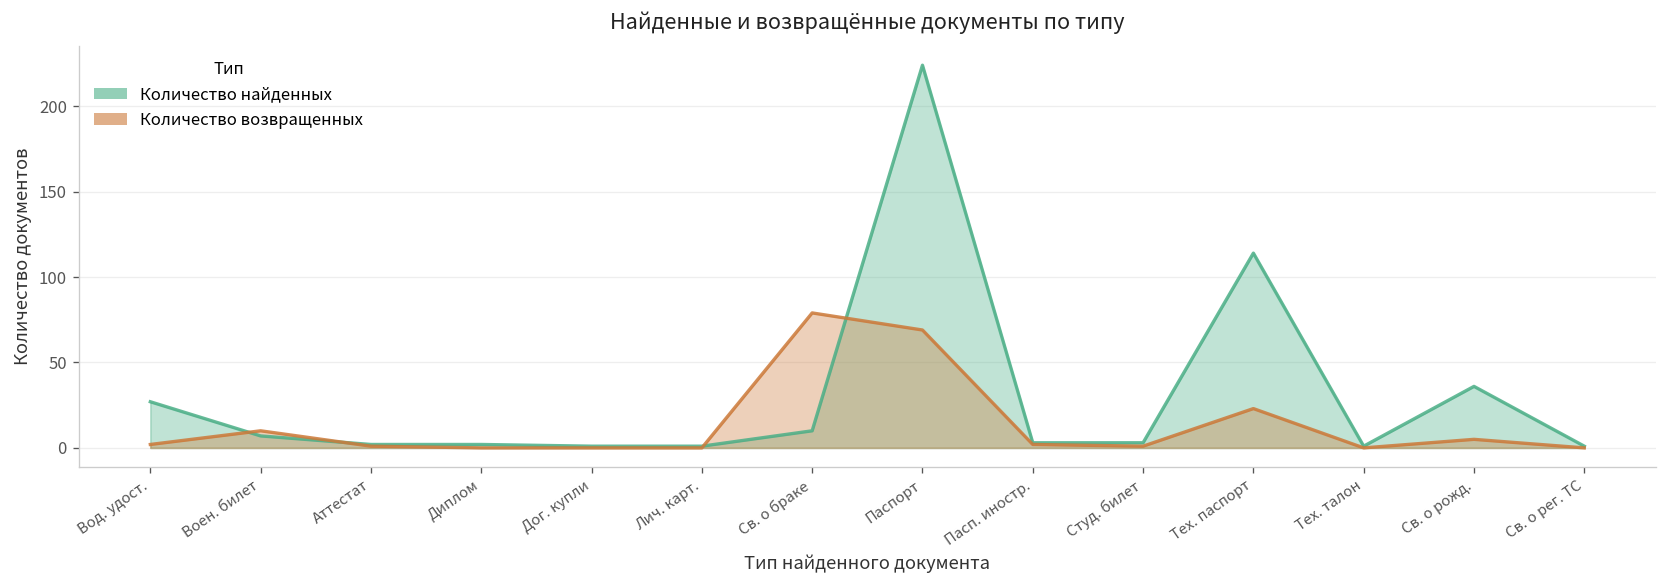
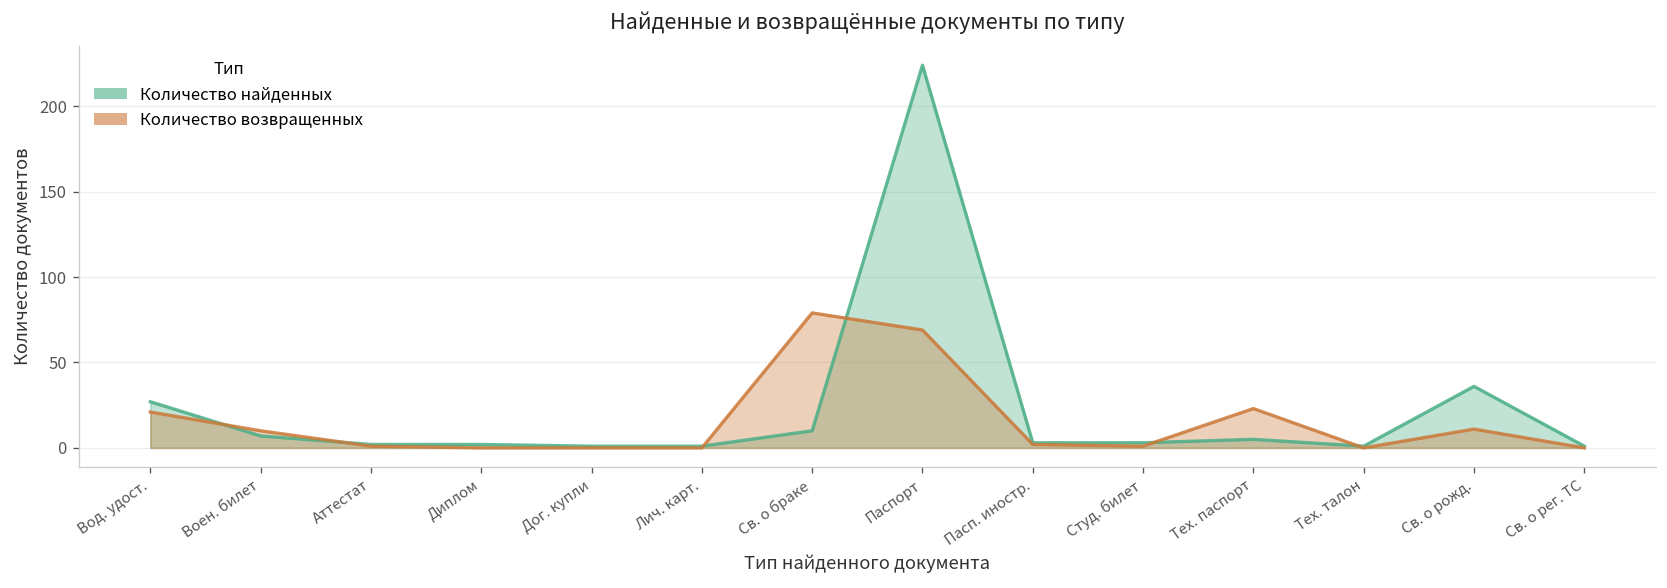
  {
    "Количество найденных": {
      "Вод. удост.": 27,
      "Воен. билет": 7,
      "Диплом": 2,
      "Св. о браке": 10,
      "Паспорт": 224,
      "Студ. билет": 3,
-     "Тех. паспорт": 114,
+     "Тех. паспорт": 5,
      "Св. о рожд.": 36
    },
    "Количество возвращенных": {
-     "Вод. удост.": 2,
+     "Вод. удост.": 21,
      "Воен. билет": 10,
      "Диплом": 0,
      "Св. о браке": 79,
      "Паспорт": 69,
      "Студ. билет": 1,
      "Тех. паспорт": 23,
-     "Св. о рожд.": 5
+     "Св. о рожд.": 11
    }
  }
